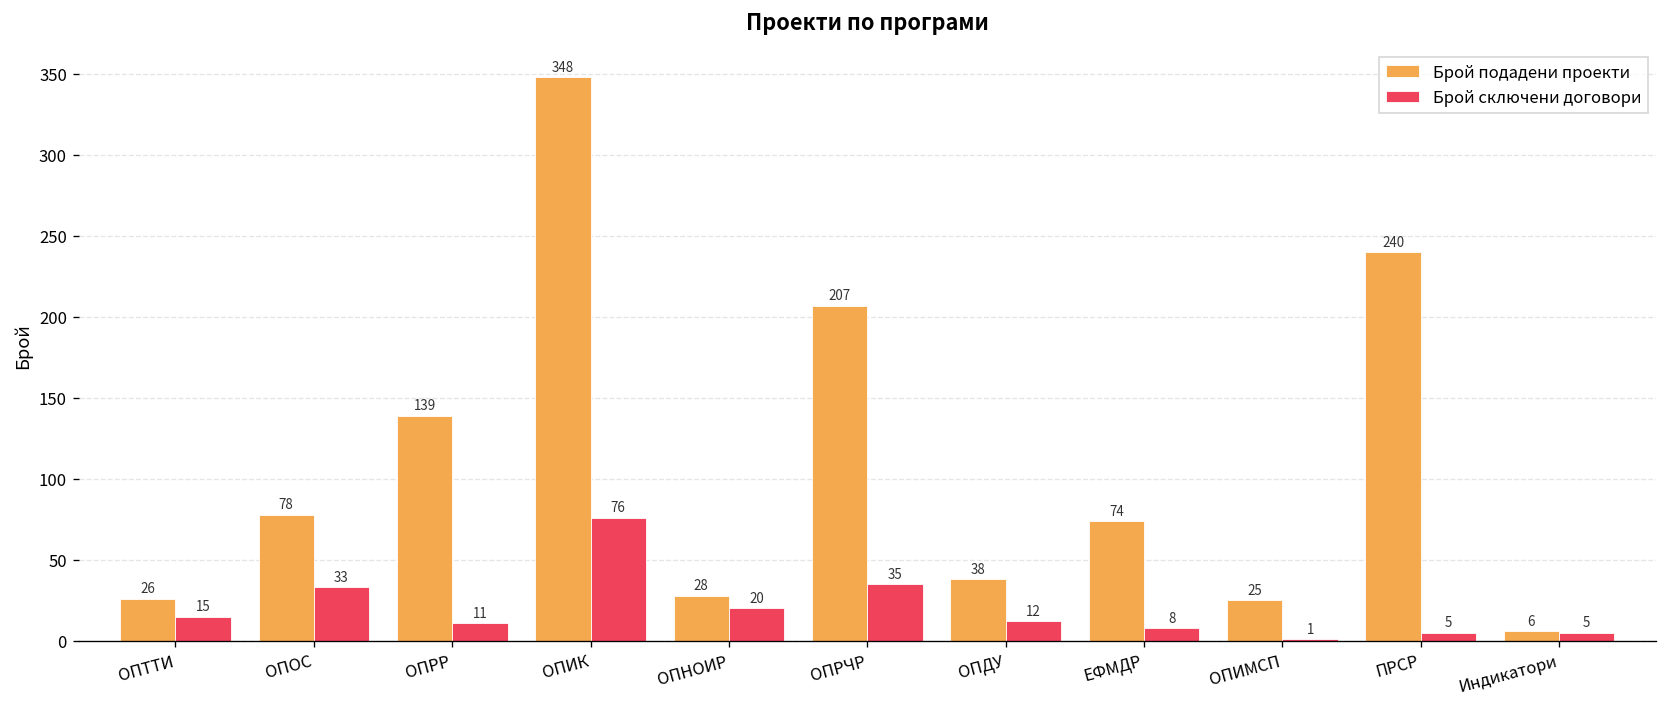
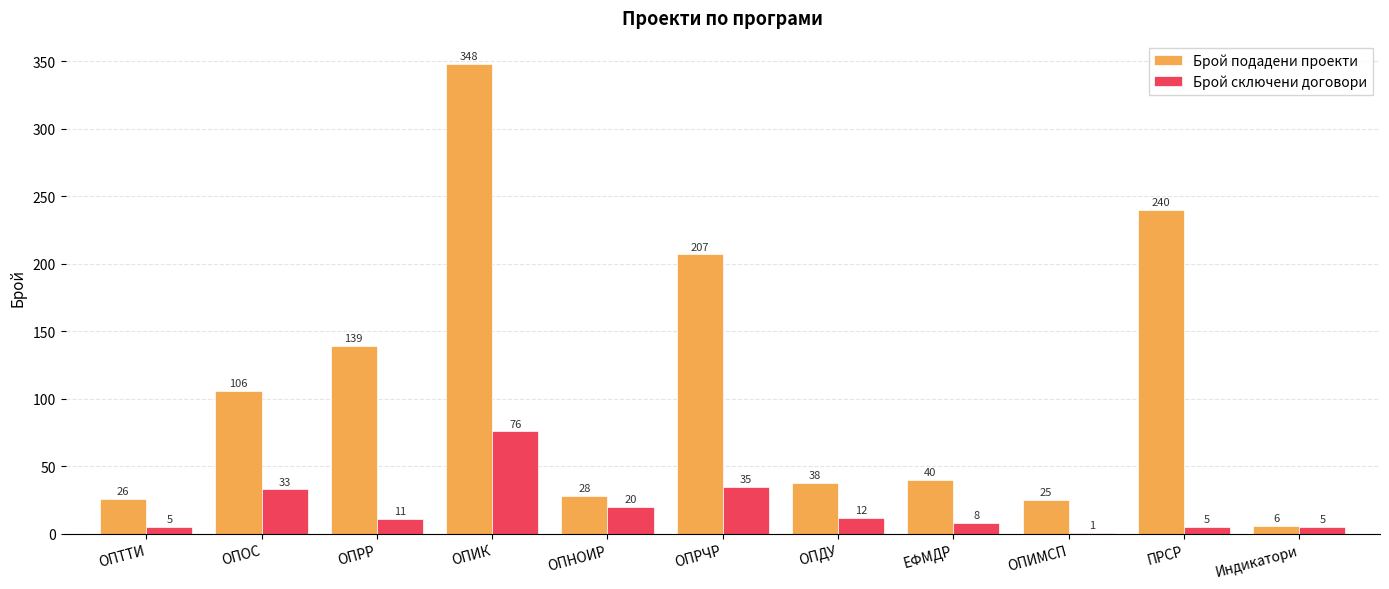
  {
    "Брой подадени проекти": {
      "ОПТТИ": 26,
-     "ОПОС": 78,
+     "ОПОС": 106,
      "ОПРР": 139,
      "ОПИК": 348,
      "ОПНОИР": 28,
      "ОПРЧР": 207,
      "ОПДУ": 38,
-     "ЕФМДР": 74,
+     "ЕФМДР": 40,
      "ОПИМСП": 25,
      "ПРСР": 240,
      "Индикатори": 6
    },
    "Брой сключени договори": {
-     "ОПТТИ": 15,
+     "ОПТТИ": 5,
      "ОПОС": 33,
      "ОПРР": 11,
      "ОПИК": 76,
      "ОПНОИР": 20,
      "ОПРЧР": 35,
      "ОПДУ": 12,
      "ЕФМДР": 8,
      "ОПИМСП": 1,
      "ПРСР": 5,
      "Индикатори": 5
    }
  }
